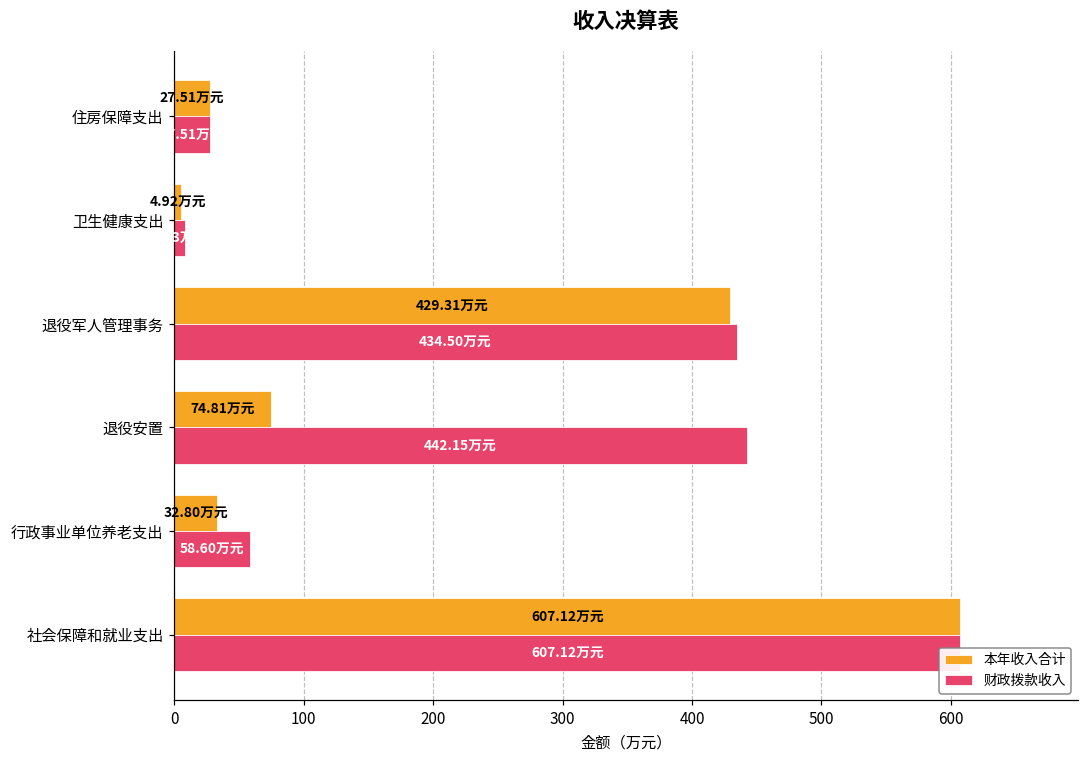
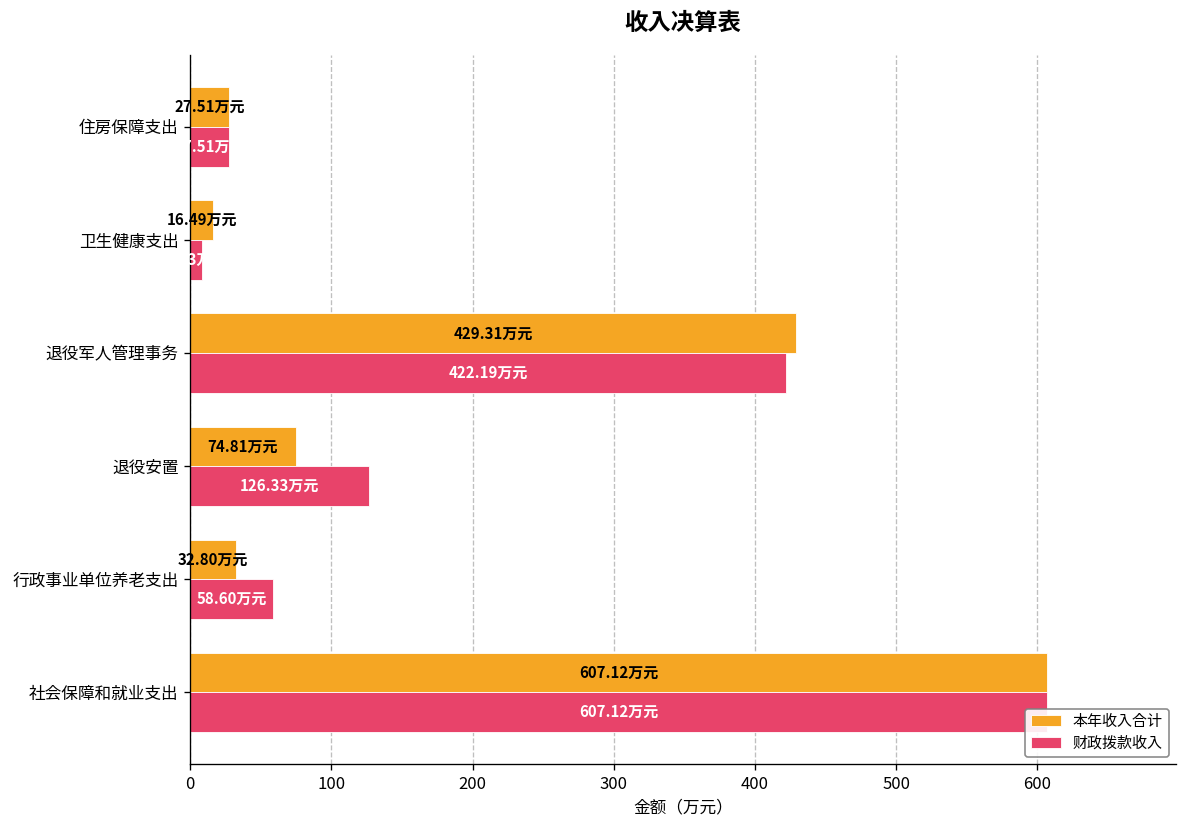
  {
    "本年收入合计": {
      "住房保障支出": 27.51,
-     "卫生健康支出": 4.92,
+     "卫生健康支出": 16.49,
      "退役军人管理事务": 429.31,
      "退役安置": 74.81,
      "行政事业单位养老支出": 32.80,
      "社会保障和就业支出": 607.12
    },
    "财政拨款收入": {
      "住房保障支出": 27.51,
-     "退役军人管理事务": 434.50,
-     "退役安置": 442.15,
+     "退役军人管理事务": 422.19,
+     "退役安置": 126.33,
      "行政事业单位养老支出": 58.60
    }
  }
